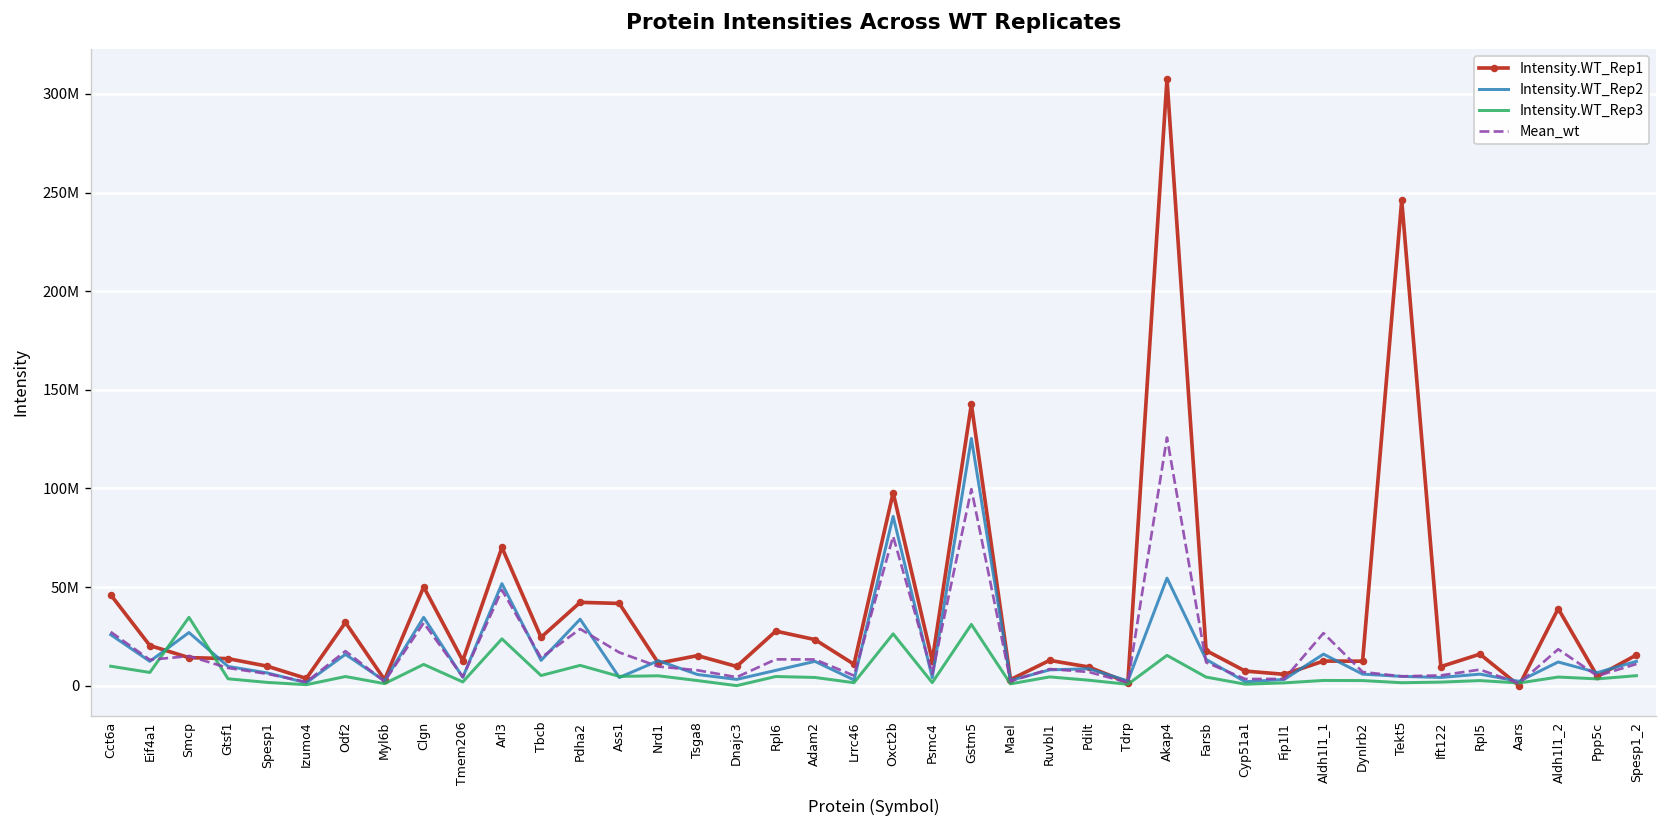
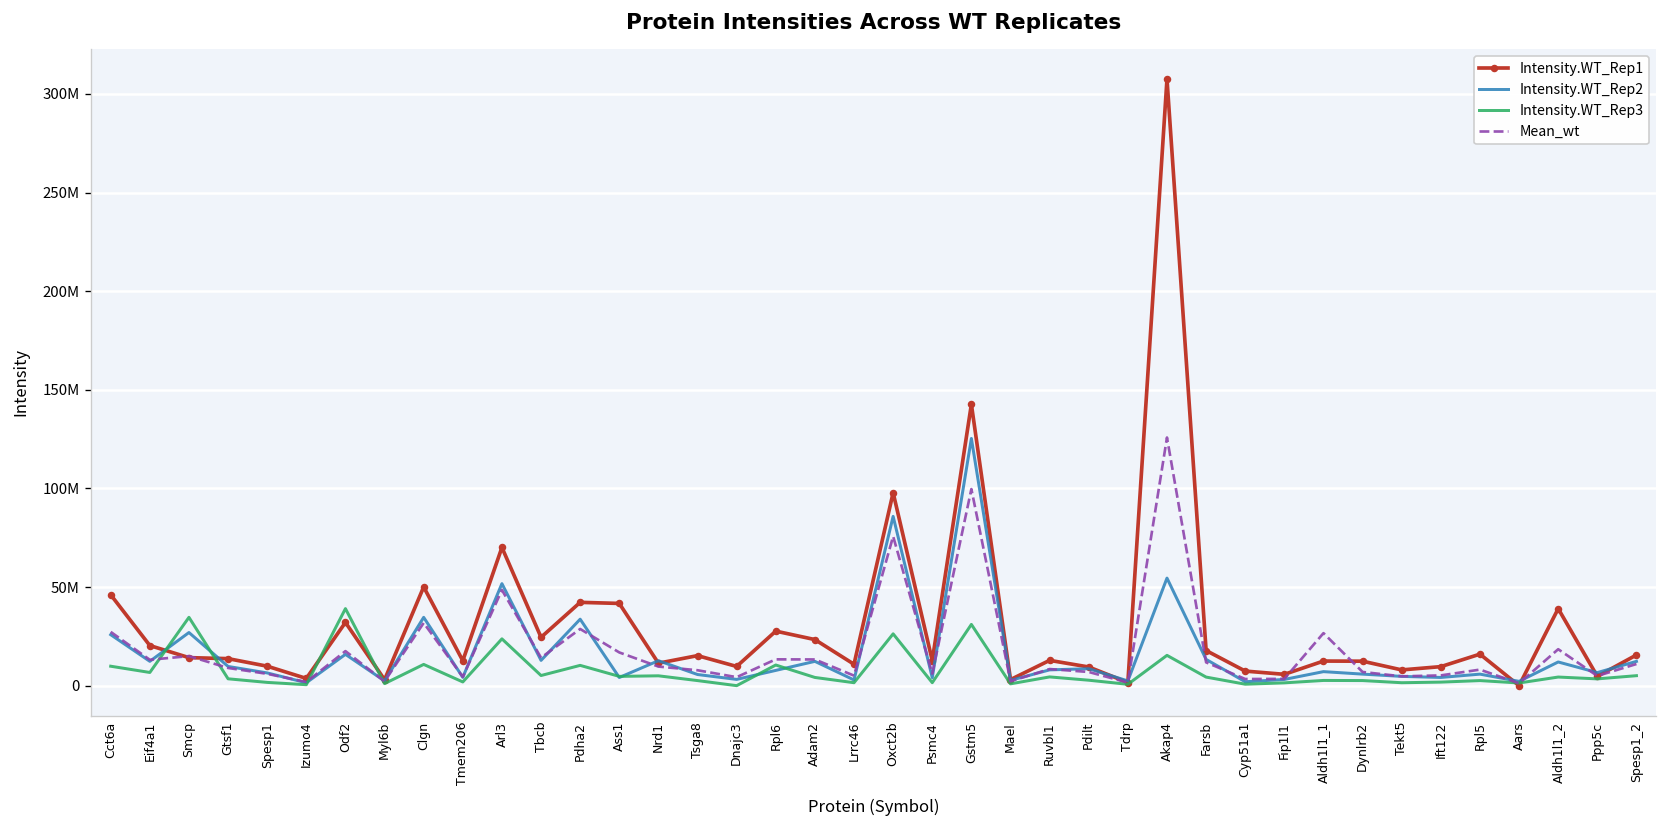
  {
    "Intensity.WT_Rep1": {
      "Cct6a": 46000000,
      "Eif4a1": 20000000,
      "Gtsf1": 14000000,
      "Spesp1": 10000000,
      "Izumo4": 4000000,
      "Odf2": 32000000,
      "Clgn": 50000000,
      "Tmem206": 13000000,
      "Arl3": 70000000,
      "Tbcb": 25000000,
      "Pdha2": 42000000,
      "Ass1": 42000000,
      "Tsga8": 15000000,
      "Dnajc3": 10000000,
      "Rpl6": 28000000,
      "Adam2": 23000000,
      "Lrrc46": 11000000,
      "Oxct2b": 98000000,
      "Psmc4": 13000000,
      "Gstm5": 143000000,
      "Ruvbl1": 13000000,
      "Akap4": 308000000,
      "Farsb": 18000000,
      "Cyp51a1": 7000000,
      "Fip1l1": 6000000,
      "Aldh1l1_1": 12000000,
      "Dynlrb2": 12000000,
-     "Tekt5": 246000000,
+     "Tekt5": 8000000,
      "Ift122": 10000000,
      "Rpl5": 16000000,
      "Aldh1l1_2": 39000000,
      "Spesp1_2": 16000000
    },
    "Intensity.WT_Rep2": {
      "Smcp": 27000000,
      "Odf2": 16000000,
      "Clgn": 35000000,
      "Arl3": 52000000,
      "Pdha2": 34000000,
      "Tsga8": 6000000,
      "Rpl6": 8000000,
      "Oxct2b": 86000000,
      "Psmc4": 4000000,
      "Gstm5": 125000000,
      "Akap4": 55000000,
-     "Aldh1l1_1": 16000000,
+     "Aldh1l1_1": 7000000,
      "Rpl5": 6000000,
      "Aldh1l1_2": 12000000,
      "Ppp5c": 7000000
    },
    "Intensity.WT_Rep3": {
      "Cct6a": 10000000,
      "Eif4a1": 7000000,
      "Smcp": 35000000,
      "Gtsf1": 3000000,
      "Spesp1": 2000000,
-     "Odf2": 5000000,
+     "Odf2": 39000000,
      "Clgn": 11000000,
      "Tmem206": 2000000,
      "Arl3": 24000000,
      "Tbcb": 5000000,
      "Pdha2": 10000000,
      "Nrd1": 5000000,
      "Tsga8": 3000000,
      "Dnajc3": 0,
-     "Rpl6": 5000000,
+     "Rpl6": 10000000,
      "Adam2": 4000000,
      "Oxct2b": 26000000,
      "Psmc4": 2000000,
      "Gstm5": 31000000,
      "Ruvbl1": 4000000,
      "Pdilt": 3000000,
      "Akap4": 15000000,
      "Farsb": 4000000,
      "Fip1l1": 1000000,
      "Aldh1l1_1": 3000000,
      "Dynlrb2": 3000000,
      "Tekt5": 1000000,
      "Ift122": 2000000,
      "Rpl5": 3000000,
      "Aldh1l1_2": 4000000,
      "Spesp1_2": 5000000
    },
    "Mean_wt": {
      "Odf2": 18000000,
      "Clgn": 32000000,
      "Arl3": 49000000,
      "Pdha2": 29000000,
      "Ass1": 17000000,
      "Nrd1": 10000000,
      "Tsga8": 8000000,
      "Rpl6": 13000000,
      "Lrrc46": 5000000,
      "Oxct2b": 76000000,
      "Psmc4": 6000000,
      "Gstm5": 100000000,
      "Pdilt": 7000000,
      "Akap4": 126000000,
      "Aldh1l1_1": 27000000,
      "Rpl5": 8000000,
      "Aldh1l1_2": 18000000
    }
  }
